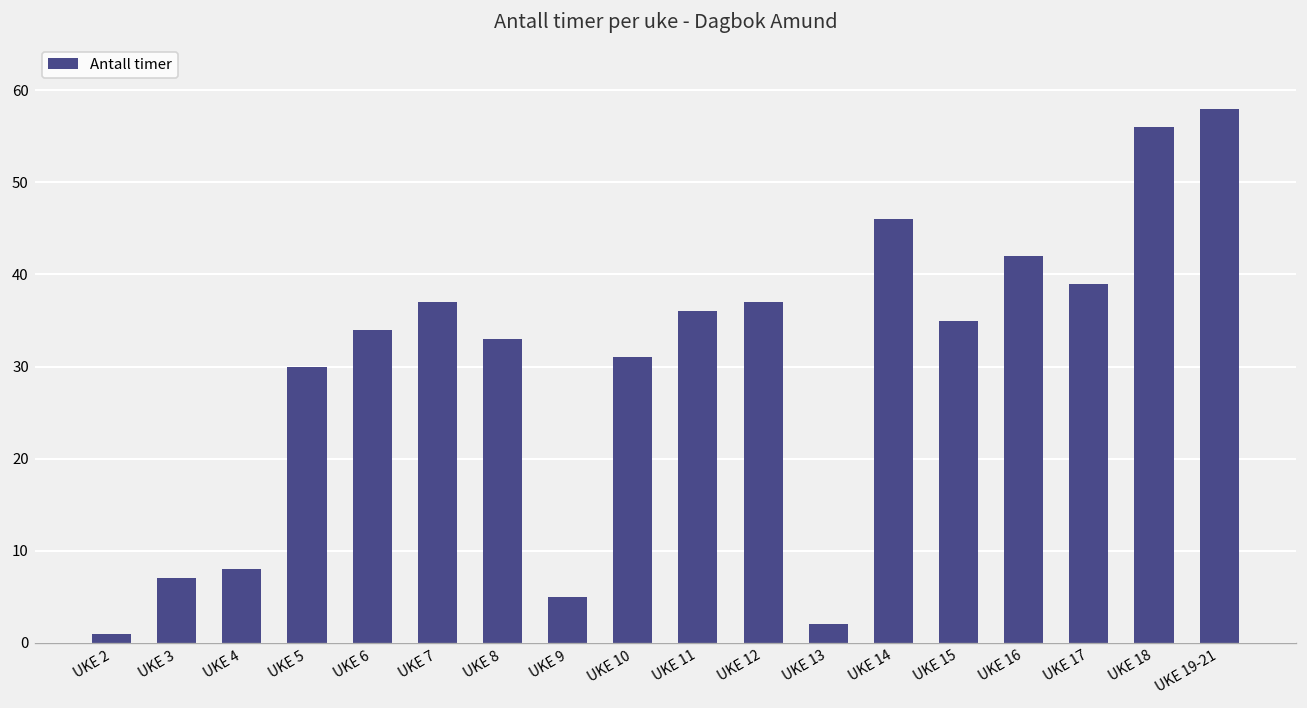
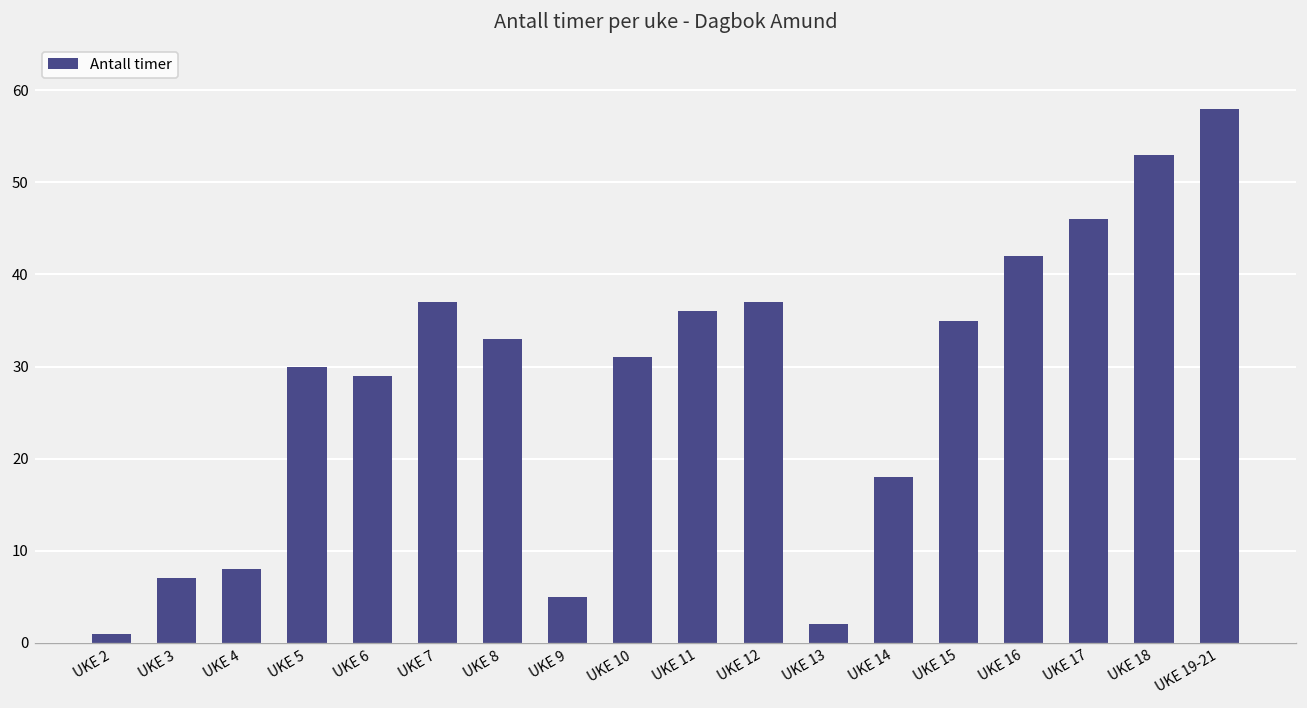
  {
    "UKE 2": 1,
    "UKE 3": 7,
    "UKE 4": 8,
    "UKE 5": 30,
-   "UKE 6": 34,
+   "UKE 6": 29,
    "UKE 7": 37,
    "UKE 8": 33,
    "UKE 9": 5,
    "UKE 10": 31,
    "UKE 11": 36,
    "UKE 12": 37,
    "UKE 13": 2,
-   "UKE 14": 46,
+   "UKE 14": 18,
    "UKE 15": 35,
    "UKE 16": 42,
-   "UKE 17": 39,
-   "UKE 18": 56,
+   "UKE 17": 46,
+   "UKE 18": 53,
    "UKE 19-21": 58
  }
